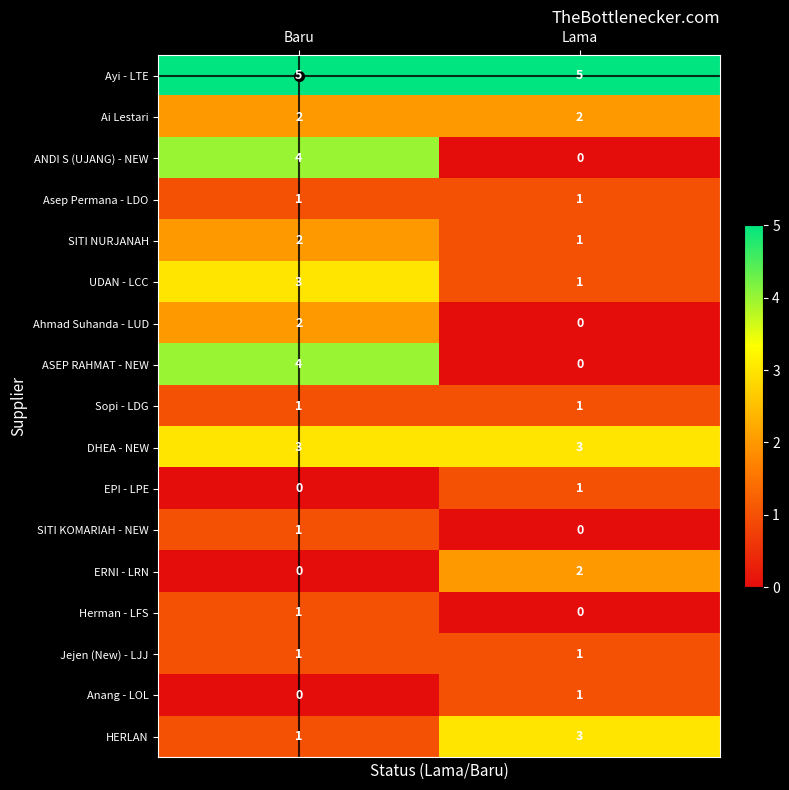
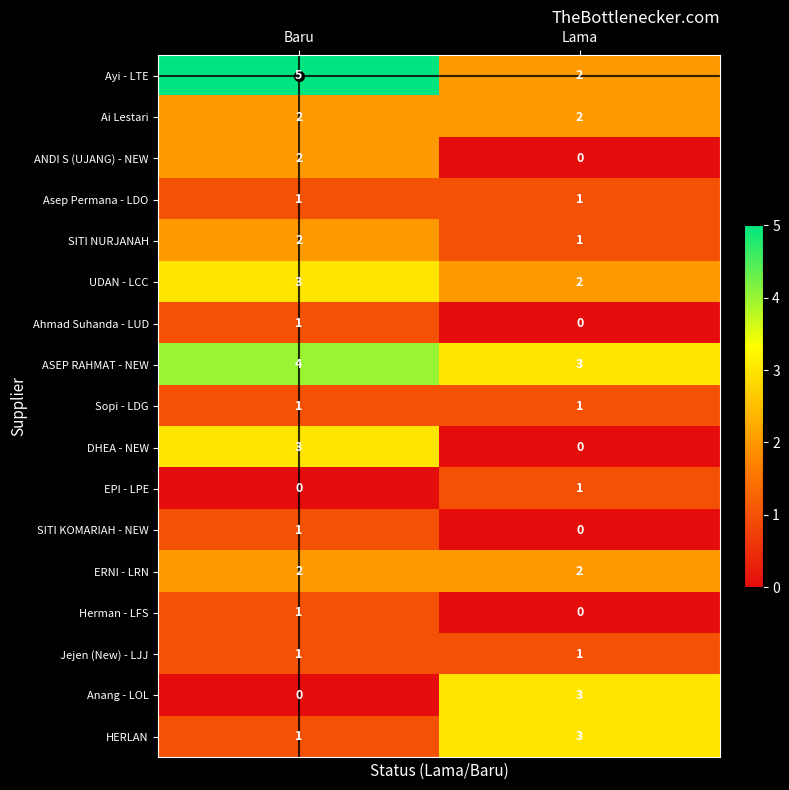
  {
    "Ayi - LTE": {
-     "Lama": 5
+     "Lama": 2
    },
    "Ai Lestari": {
      "Baru": 2,
      "Lama": 2
    },
    "ANDI S (UJANG) - NEW": {
-     "Baru": 4,
+     "Baru": 2,
      "Lama": 0
    },
    "Asep Permana - LDO": {
      "Baru": 1,
      "Lama": 1
    },
    "SITI NURJANAH": {
      "Baru": 2,
      "Lama": 1
    },
    "UDAN - LCC": {
      "Baru": 3,
-     "Lama": 1
+     "Lama": 2
    },
    "Ahmad Suhanda - LUD": {
-     "Baru": 2,
+     "Baru": 1,
      "Lama": 0
    },
    "ASEP RAHMAT - NEW": {
      "Baru": 4,
-     "Lama": 0
+     "Lama": 3
    },
    "Sopi - LDG": {
      "Baru": 1,
      "Lama": 1
    },
    "DHEA - NEW": {
      "Baru": 3,
-     "Lama": 3
+     "Lama": 0
    },
    "EPI - LPE": {
      "Baru": 0,
      "Lama": 1
    },
    "SITI KOMARIAH - NEW": {
      "Baru": 1,
      "Lama": 0
    },
    "ERNI - LRN": {
-     "Baru": 0,
+     "Baru": 2,
      "Lama": 2
    },
    "Herman - LFS": {
      "Baru": 1,
      "Lama": 0
    },
    "Jejen (New) - LJJ": {
      "Baru": 1,
      "Lama": 1
    },
    "Anang - LOL": {
      "Baru": 0,
-     "Lama": 1
+     "Lama": 3
    },
    "HERLAN": {
      "Baru": 1,
      "Lama": 3
    }
  }
